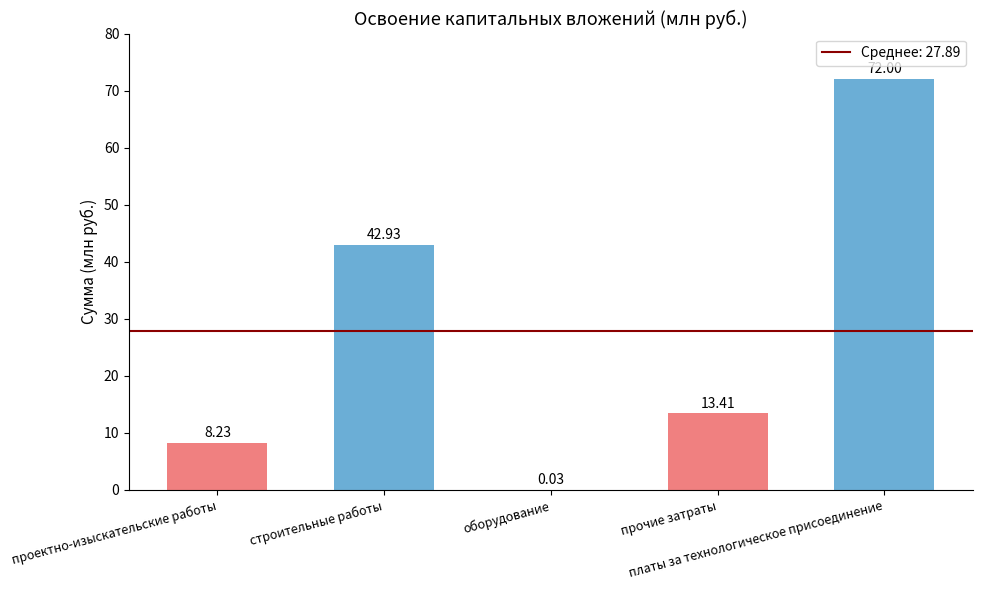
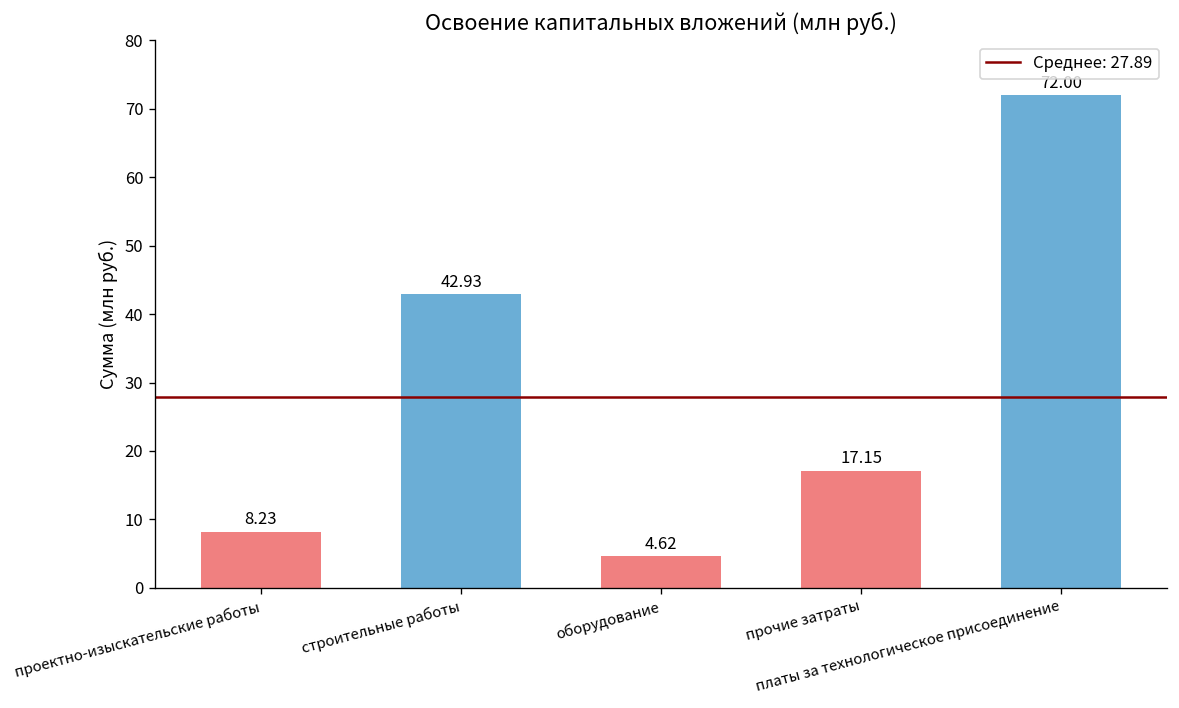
  {
    "проектно-изыскательские работы": 8.23,
    "строительные работы": 42.93,
-   "оборудование": 0.03,
-   "прочие затраты": 13.41
+   "оборудование": 4.62,
+   "прочие затраты": 17.15
  }
